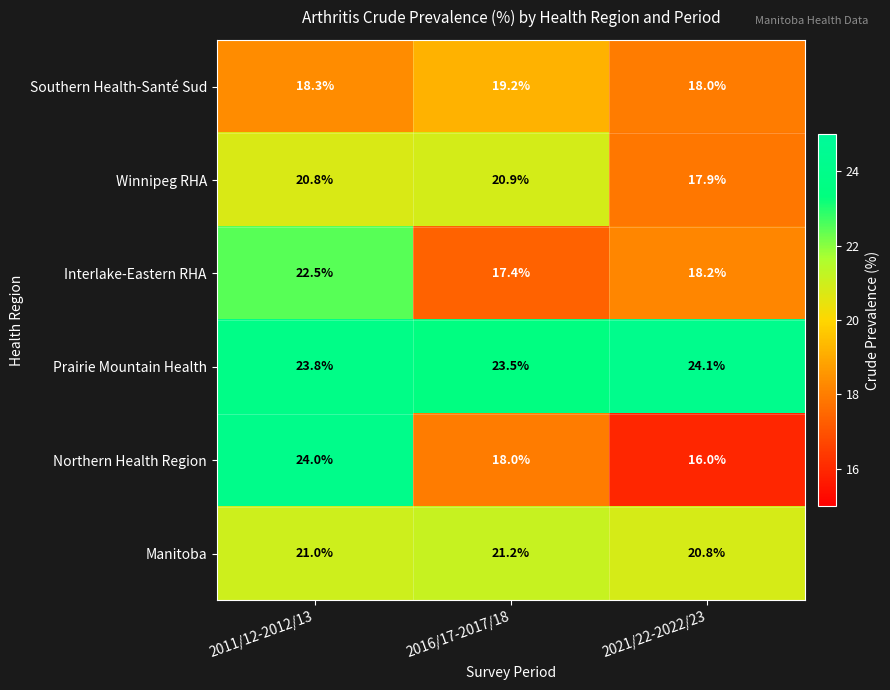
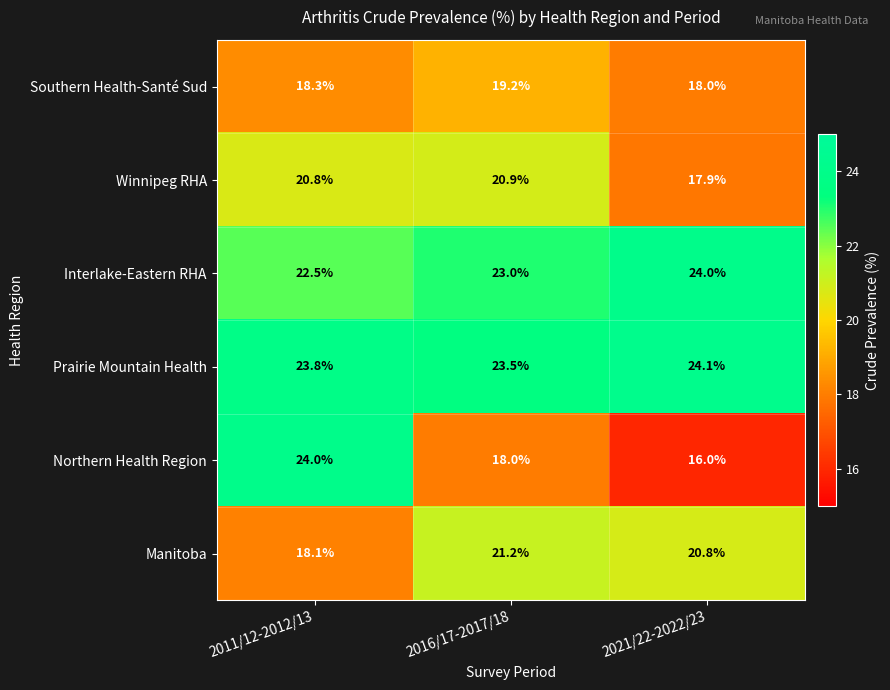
  {
    "Southern Health-Santé Sud": {
      "2011/12-2012/13": "18.3%",
      "2016/17-2017/18": "19.2%",
      "2021/22-2022/23": "18.0%"
    },
    "Winnipeg RHA": {
      "2011/12-2012/13": "20.8%",
      "2016/17-2017/18": "20.9%",
      "2021/22-2022/23": "17.9%"
    },
    "Interlake-Eastern RHA": {
      "2011/12-2012/13": "22.5%",
-     "2016/17-2017/18": "17.4%",
-     "2021/22-2022/23": "18.2%"
+     "2016/17-2017/18": "23.0%",
+     "2021/22-2022/23": "24.0%"
    },
    "Prairie Mountain Health": {
      "2011/12-2012/13": "23.8%",
      "2016/17-2017/18": "23.5%",
      "2021/22-2022/23": "24.1%"
    },
    "Northern Health Region": {
      "2011/12-2012/13": "24.0%",
      "2016/17-2017/18": "18.0%",
      "2021/22-2022/23": "16.0%"
    },
    "Manitoba": {
-     "2011/12-2012/13": "21.0%",
+     "2011/12-2012/13": "18.1%",
      "2016/17-2017/18": "21.2%",
      "2021/22-2022/23": "20.8%"
    }
  }
